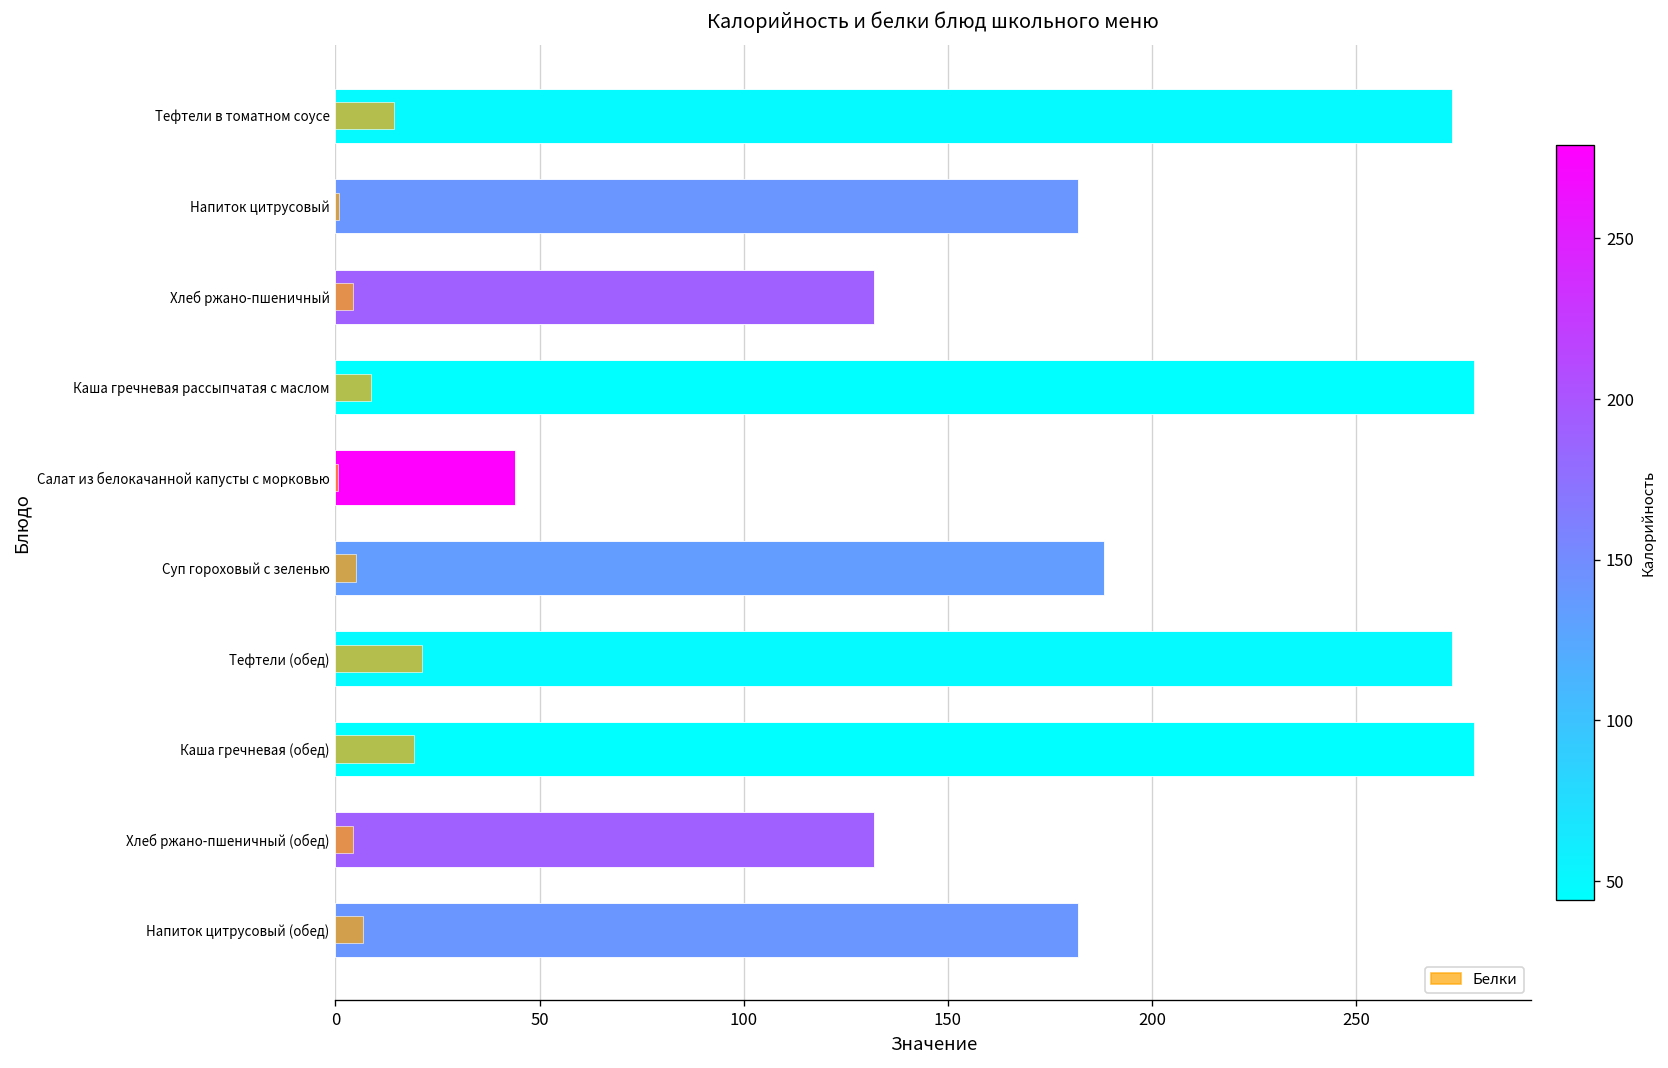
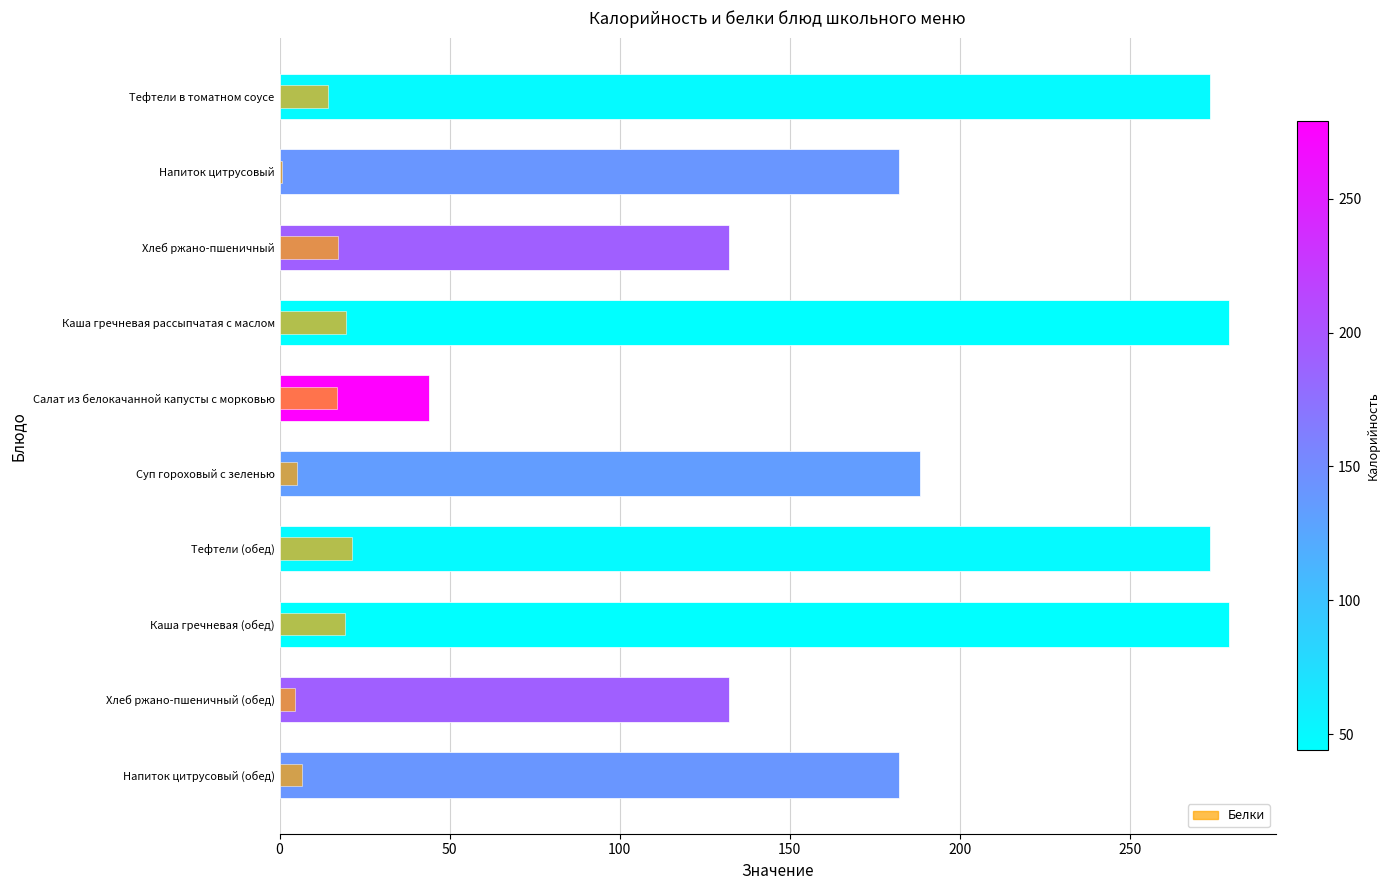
  {
    "Белки": {
-     "Хлеб ржано-пшеничный": 4,
-     "Каша гречневая рассыпчатая с маслом": 9,
-     "Салат из белокачанной капусты с морковью": 1
+     "Хлеб ржано-пшеничный": 17,
+     "Каша гречневая рассыпчатая с маслом": 20,
+     "Салат из белокачанной капусты с морковью": 17
    }
  }
